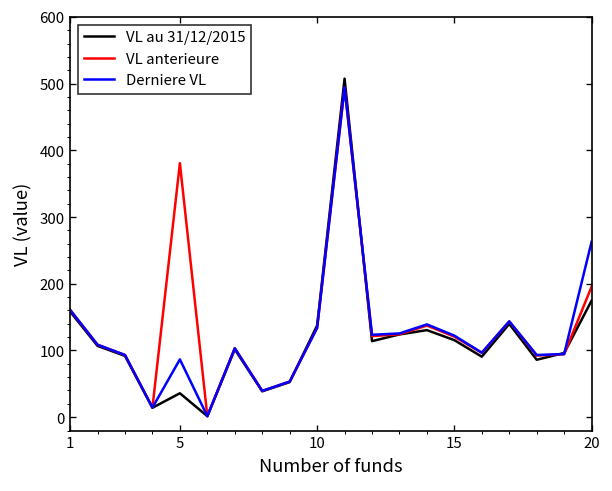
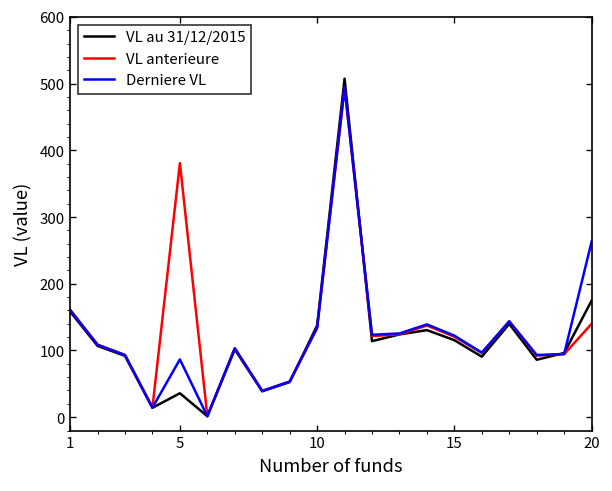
  {
    "VL au 31/12/2015": {
      "5": 40,
      "15": 120,
      "20": 170
    },
    "VL anterieure": {
      "5": 380,
-     "20": 200
+     "20": 140
    },
    "Derniere VL": {
      "5": 90,
      "20": 260
    }
  }
